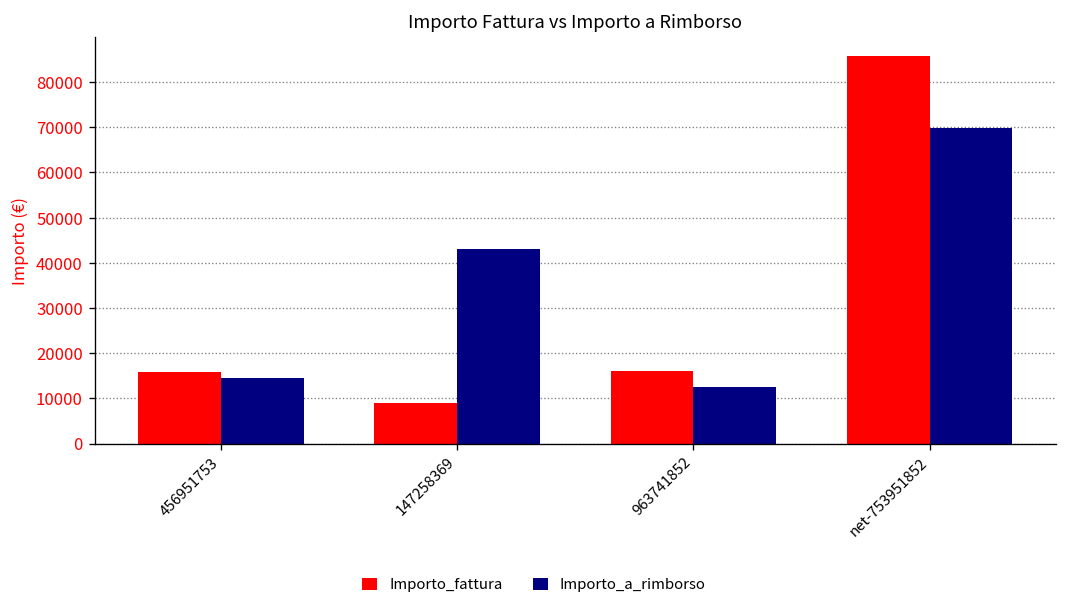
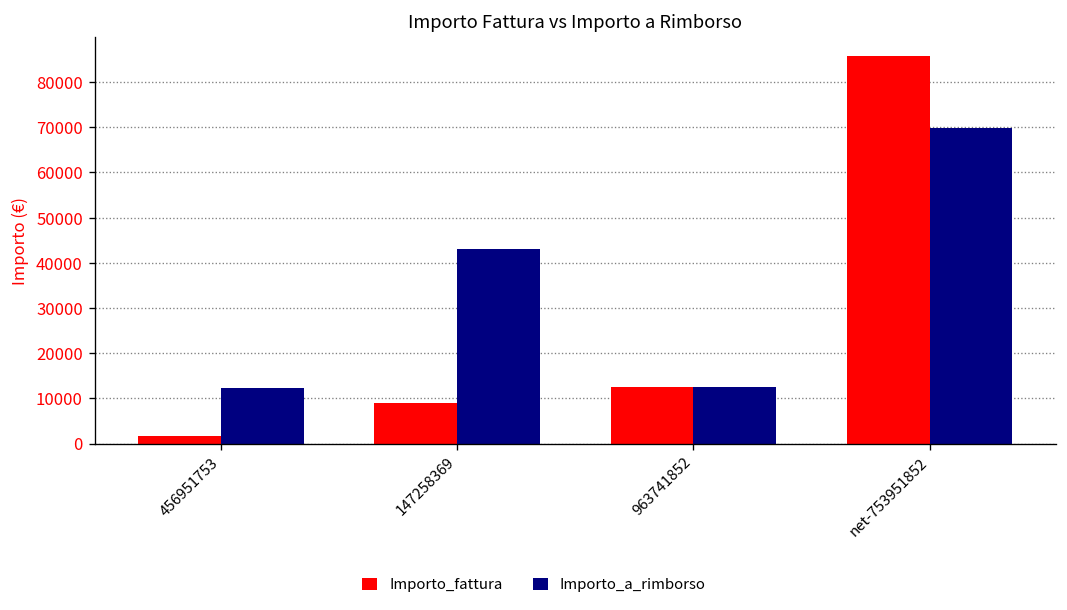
  {
    "Importo_fattura": {
-     "456951753": 16000,
+     "456951753": 2000,
      "147258369": 9000,
-     "963741852": 16000,
+     "963741852": 13000,
      "net-753951852": 86000
    },
    "Importo_a_rimborso": {
-     "456951753": 15000,
+     "456951753": 12000,
      "147258369": 43000,
      "963741852": 13000,
      "net-753951852": 70000
    }
  }
